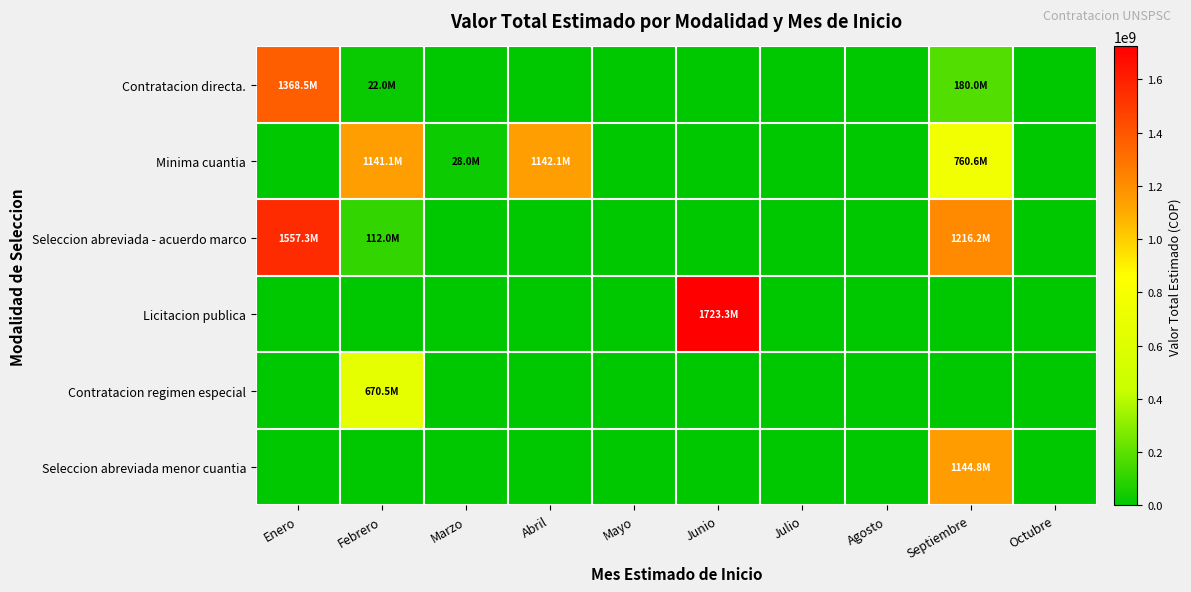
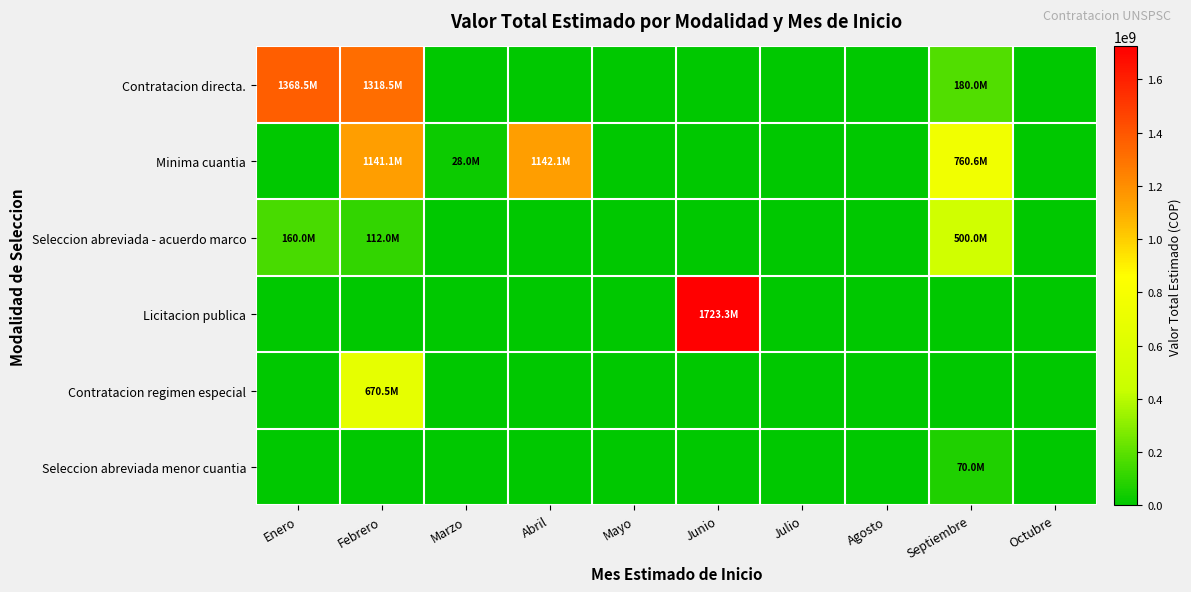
  {
    "Contratacion directa.": {
      "Enero": "1368.5M",
-     "Febrero": "22.0M",
+     "Febrero": "1318.5M",
      "Septiembre": "180.0M"
    },
    "Minima cuantia": {
      "Febrero": "1141.1M",
      "Marzo": "28.0M",
      "Abril": "1142.1M",
      "Septiembre": "760.6M"
    },
    "Seleccion abreviada - acuerdo marco": {
-     "Enero": "1557.3M",
+     "Enero": "160.0M",
      "Febrero": "112.0M",
-     "Septiembre": "1216.2M"
+     "Septiembre": "500.0M"
    },
    "Licitacion publica": {
      "Junio": "1723.3M"
    },
    "Contratacion regimen especial": {
      "Febrero": "670.5M"
    },
    "Seleccion abreviada menor cuantia": {
-     "Septiembre": "1144.8M"
+     "Septiembre": "70.0M"
    }
  }
